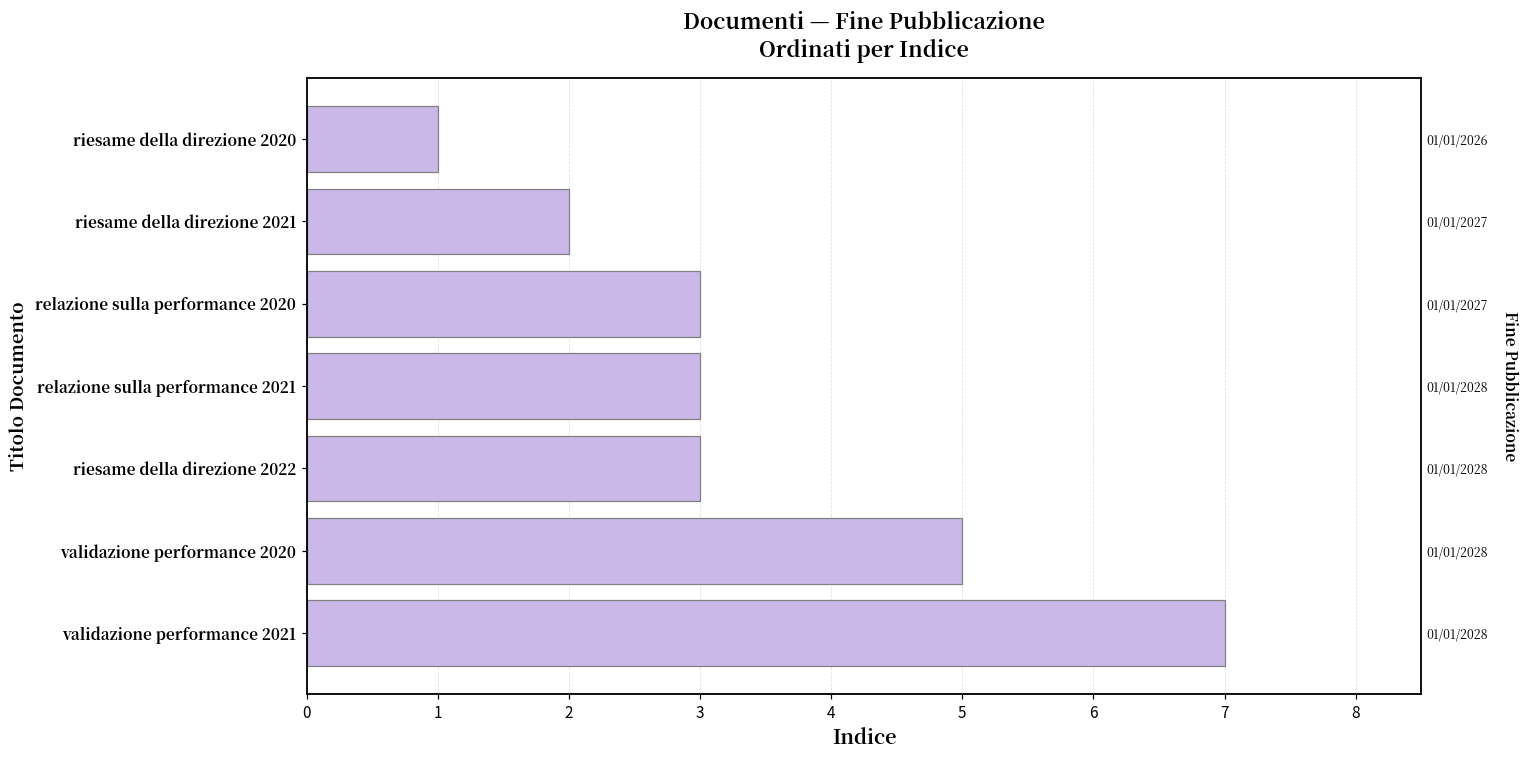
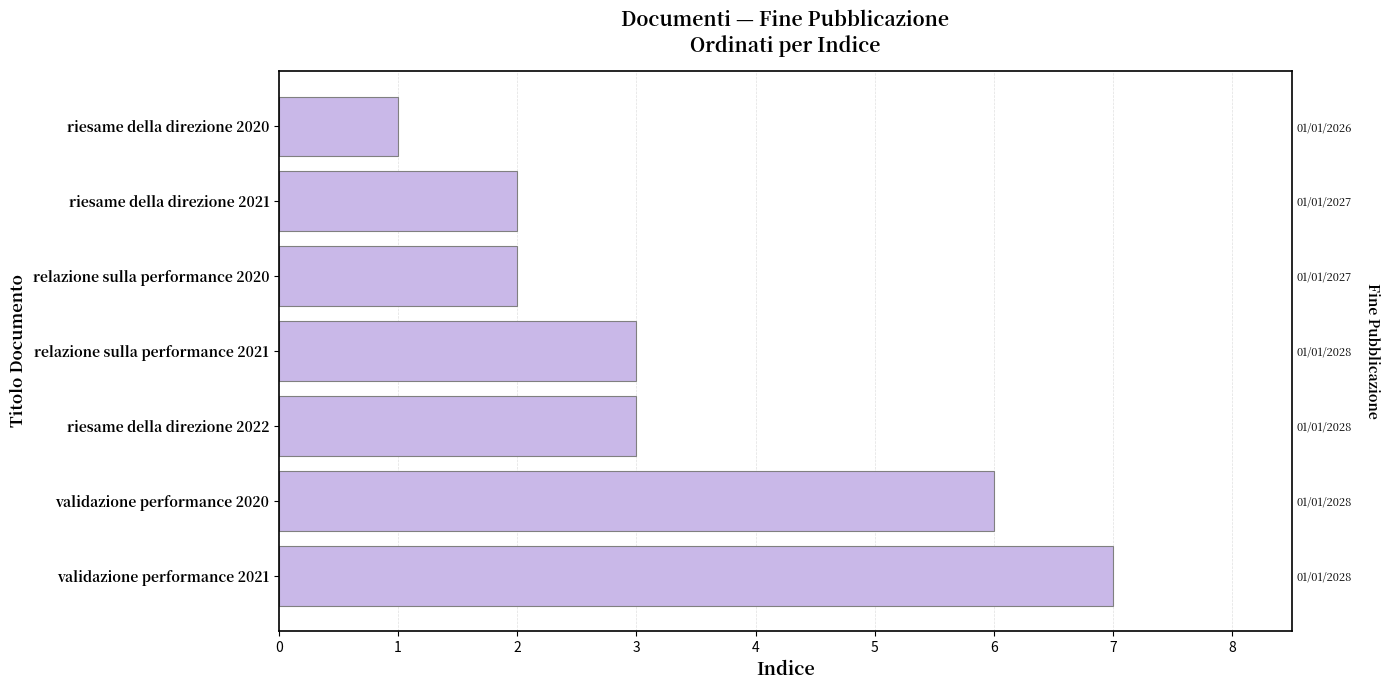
  {
    "riesame della direzione 2020": 1.00,
    "riesame della direzione 2021": 2.00,
-   "relazione sulla performance 2020": 3.00,
+   "relazione sulla performance 2020": 2.00,
    "relazione sulla performance 2021": 3.00,
    "riesame della direzione 2022": 3.00,
-   "validazione performance 2020": 5.00,
+   "validazione performance 2020": 6.00,
    "validazione performance 2021": 7.00
  }
